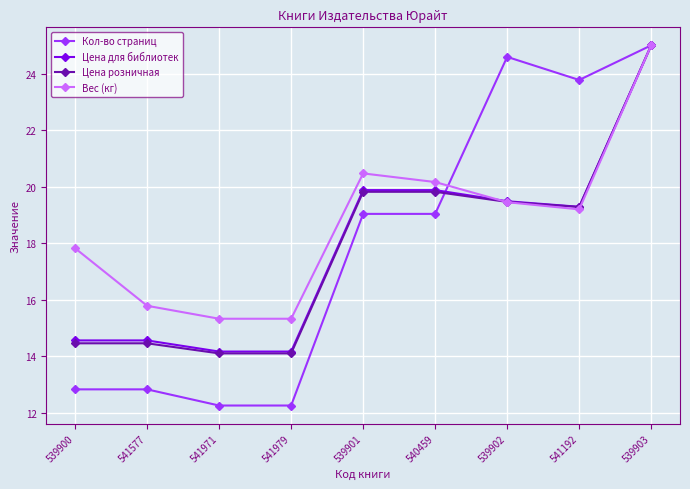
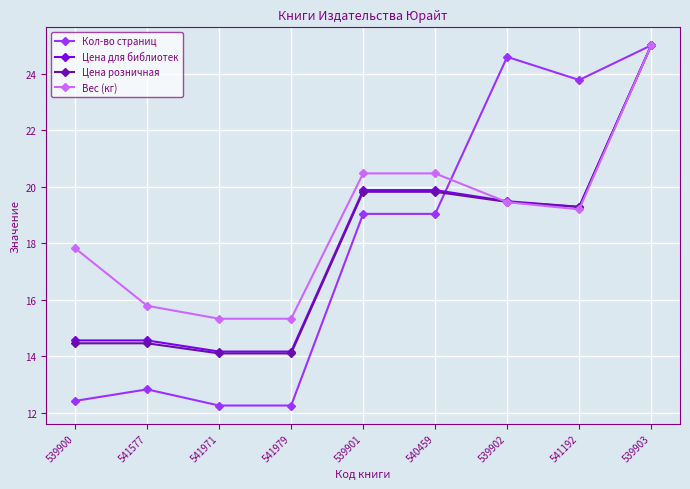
  {
    "Кол-во страниц": {
-     "539900": 12.8,
+     "539900": 12.4,
      "541577": 12.8,
      "541971": 12.3,
      "541979": 12.3,
      "539901": 19.0,
      "540459": 19.0,
      "539902": 24.6,
      "541192": 23.8
    },
    "Цена для библиотек": {
      "539900": 14.6,
      "541577": 14.6
    },
    "Цена розничная": {
      "539900": 14.5,
      "541577": 14.5
    },
    "Вес (кг)": {
      "539900": 17.8,
      "541577": 15.8,
      "541971": 15.3,
      "541979": 15.3,
      "539901": 20.5,
-     "540459": 20.2
+     "540459": 20.5
    }
  }
